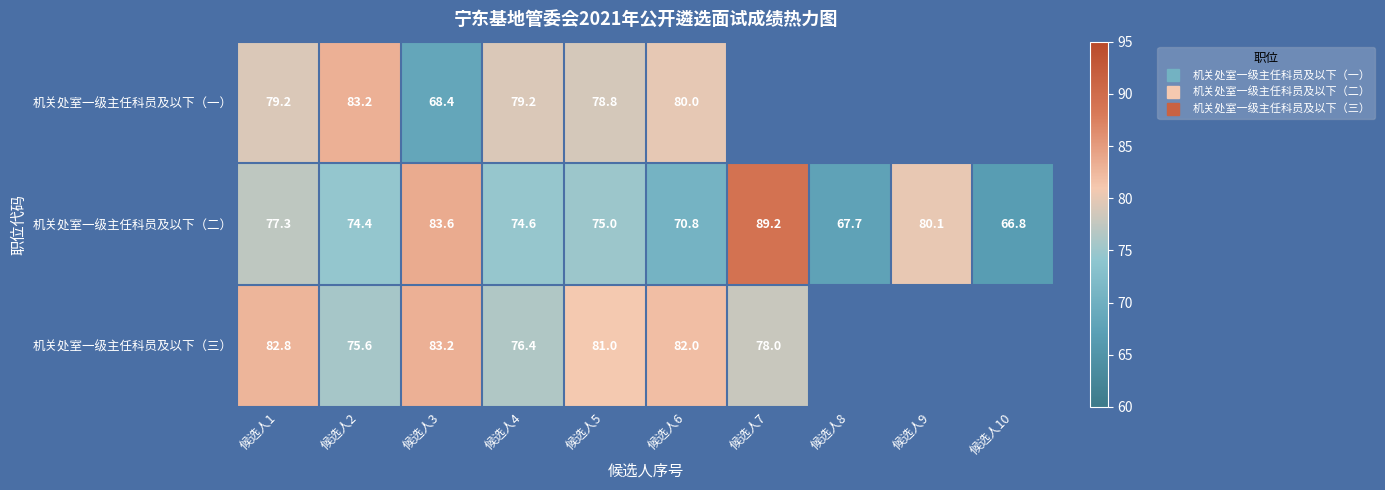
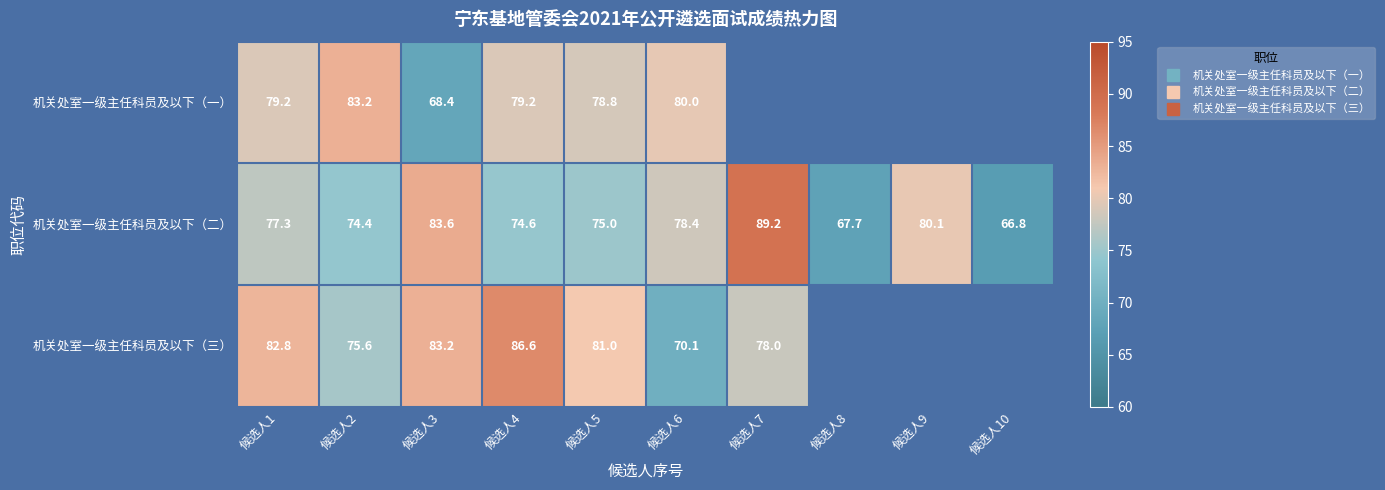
  {
    "机关处室一级主任科员及以下（一）": {
      "候选人1": 79.2,
      "候选人2": 83.2,
      "候选人3": 68.4,
      "候选人4": 79.2,
      "候选人5": 78.8,
      "候选人6": 80.0
    },
    "机关处室一级主任科员及以下（二）": {
      "候选人1": 77.3,
      "候选人2": 74.4,
      "候选人3": 83.6,
      "候选人4": 74.6,
      "候选人5": 75.0,
-     "候选人6": 70.8,
+     "候选人6": 78.4,
      "候选人7": 89.2,
      "候选人8": 67.7,
      "候选人9": 80.1,
      "候选人10": 66.8
    },
    "机关处室一级主任科员及以下（三）": {
      "候选人1": 82.8,
      "候选人2": 75.6,
      "候选人3": 83.2,
-     "候选人4": 76.4,
+     "候选人4": 86.6,
      "候选人5": 81.0,
-     "候选人6": 82.0,
+     "候选人6": 70.1,
      "候选人7": 78.0
    }
  }
